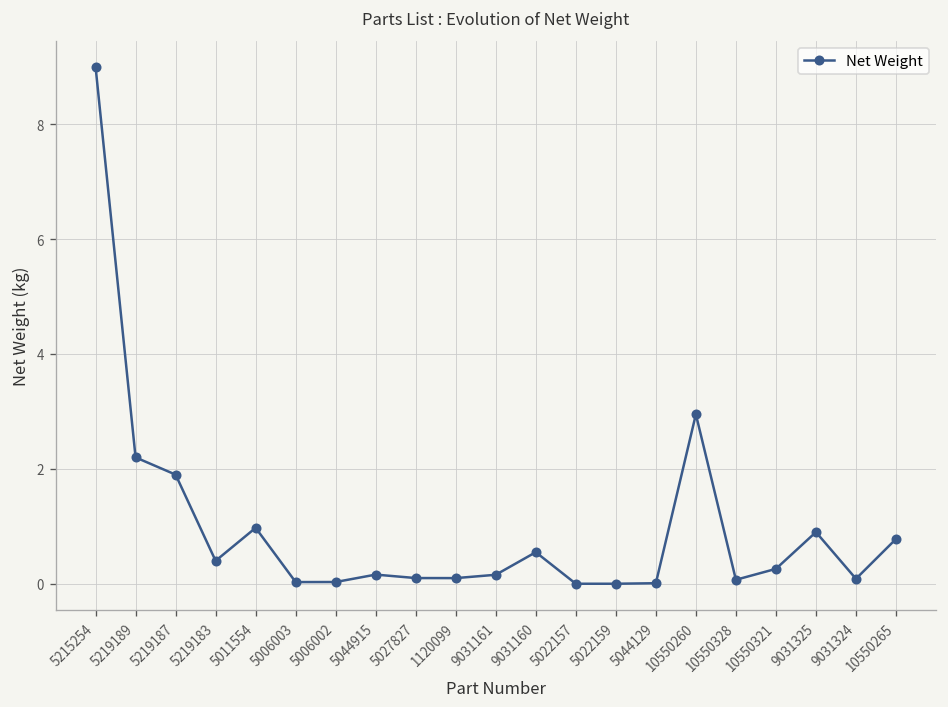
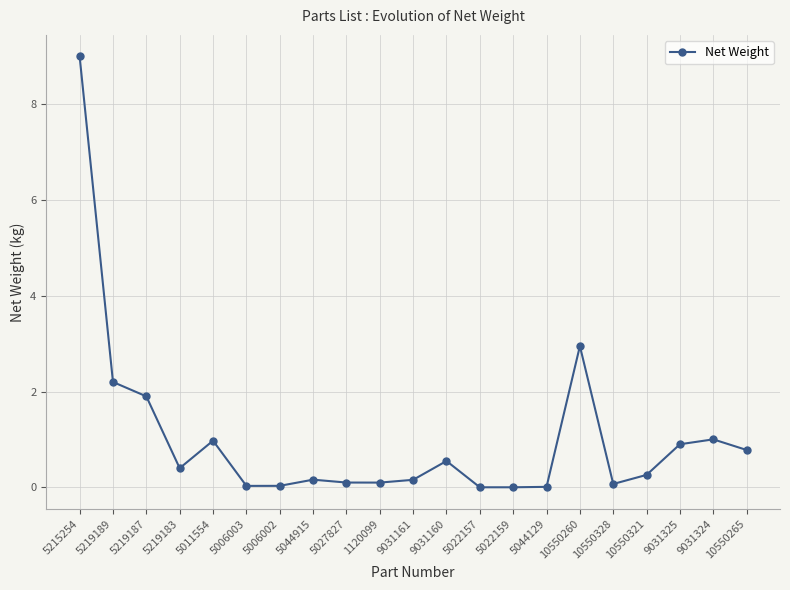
  {
    "5215254": 9.0,
    "5219189": 2.2,
    "5219187": 1.9,
    "5219183": 0.4,
    "5011554": 1.0,
    "5006003": 0.0,
    "5006002": 0.0,
    "5044915": 0.2,
    "5027827": 0.1,
    "1120099": 0.1,
    "9031161": 0.2,
    "9031160": 0.6,
    "5022157": 0.0,
    "5022159": 0.0,
    "5044129": 0.0,
    "10550260": 3.0,
    "10550328": 0.1,
    "10550321": 0.3,
    "9031325": 0.9,
-   "9031324": 0.1,
+   "9031324": 1.0,
    "10550265": 0.8
  }
